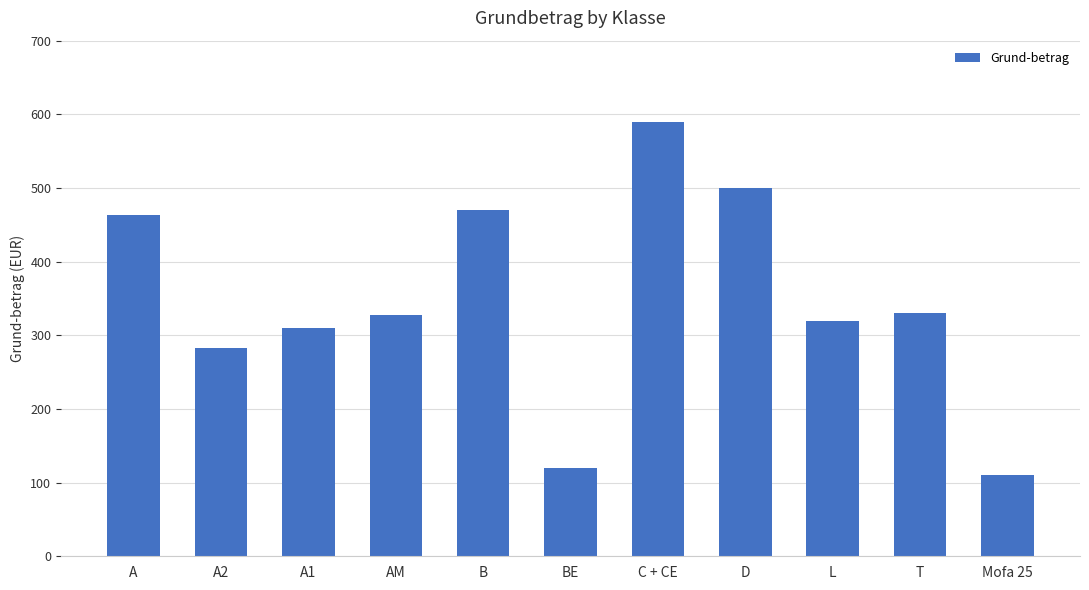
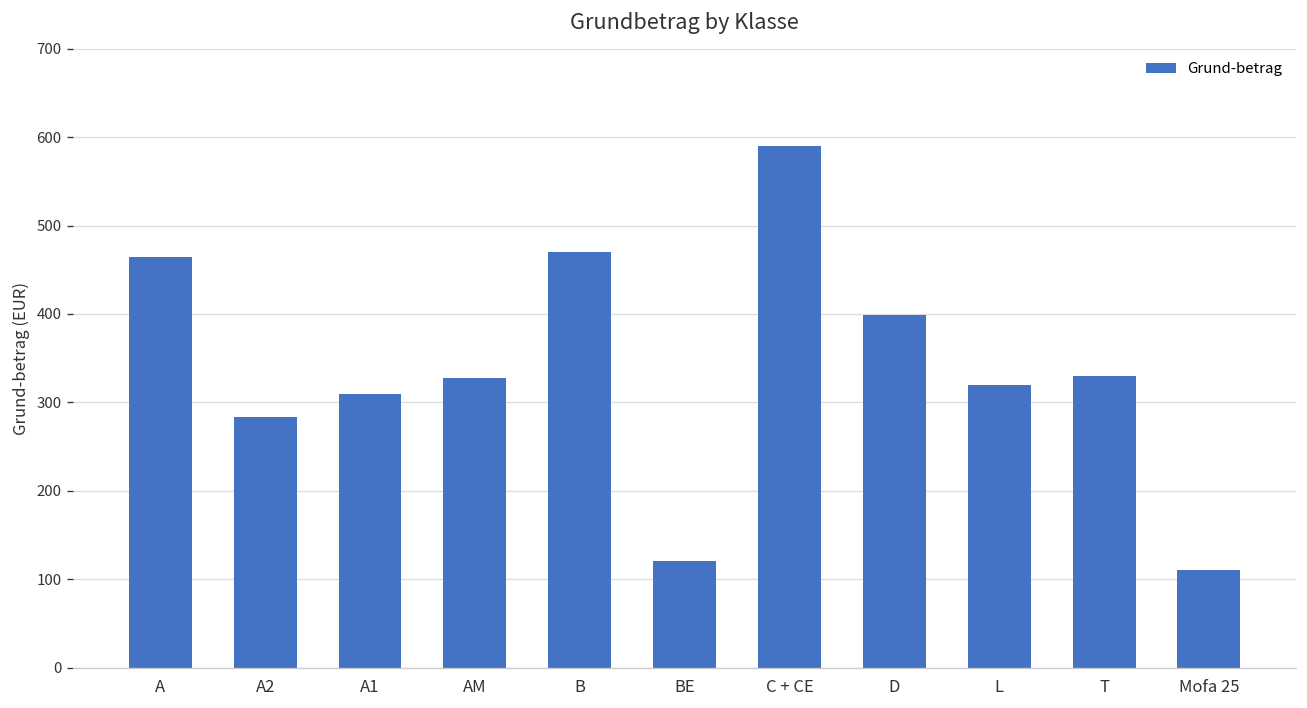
  {
    "A": 460,
    "A2": 280,
    "A1": 310,
    "AM": 330,
    "B": 470,
    "BE": 120,
    "C + CE": 590,
-   "D": 500,
+   "D": 400,
    "L": 320,
    "T": 330,
    "Mofa 25": 110
  }
